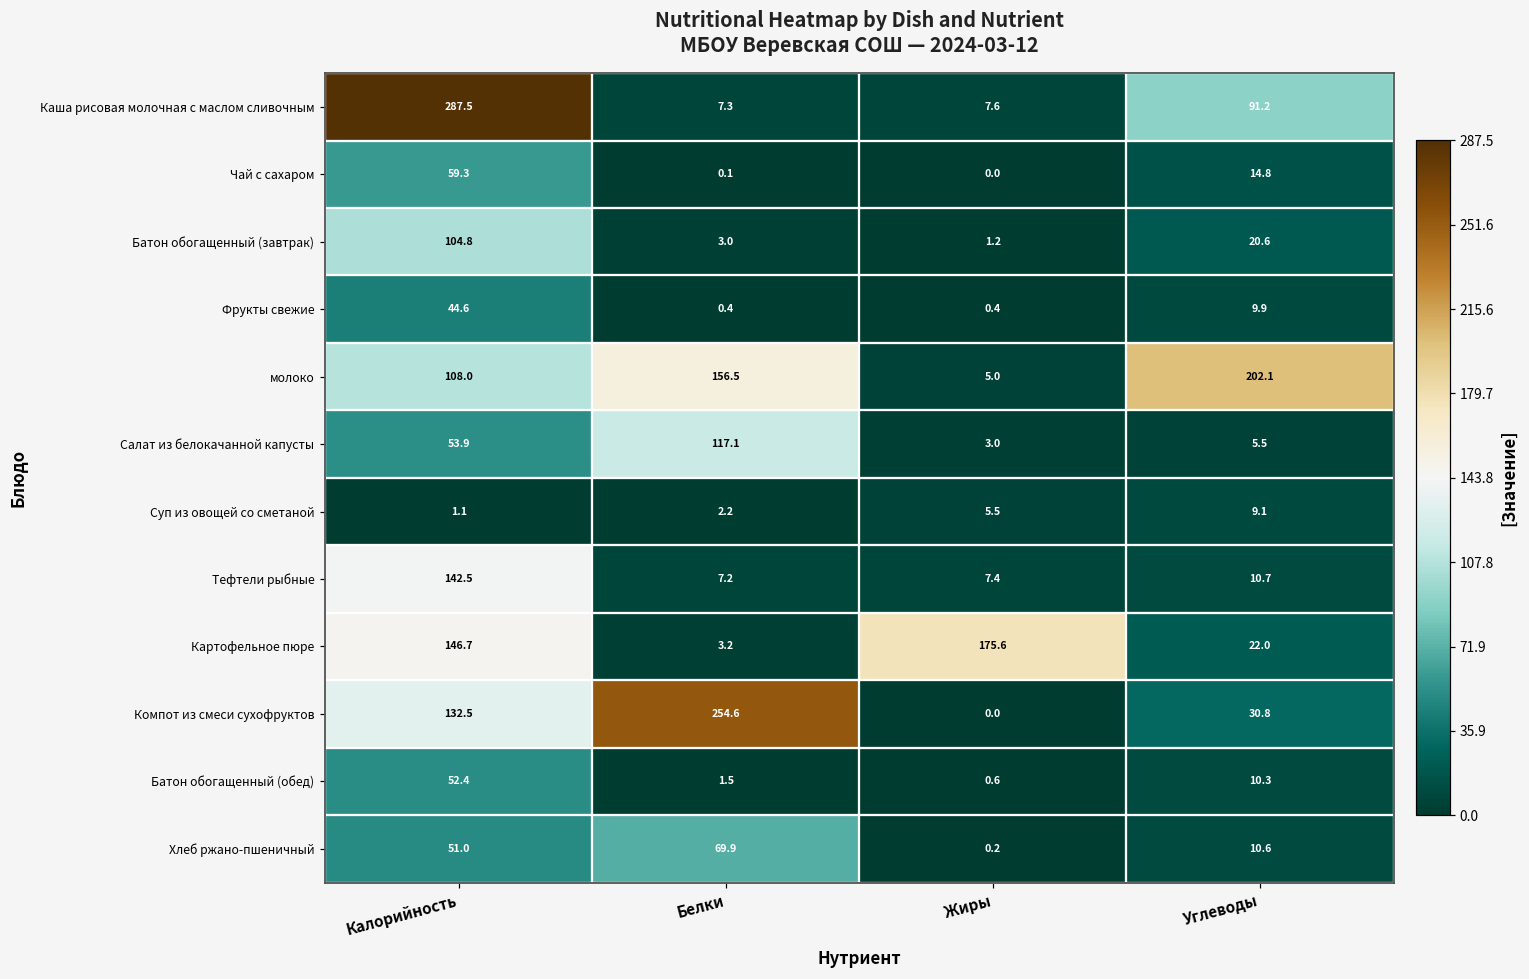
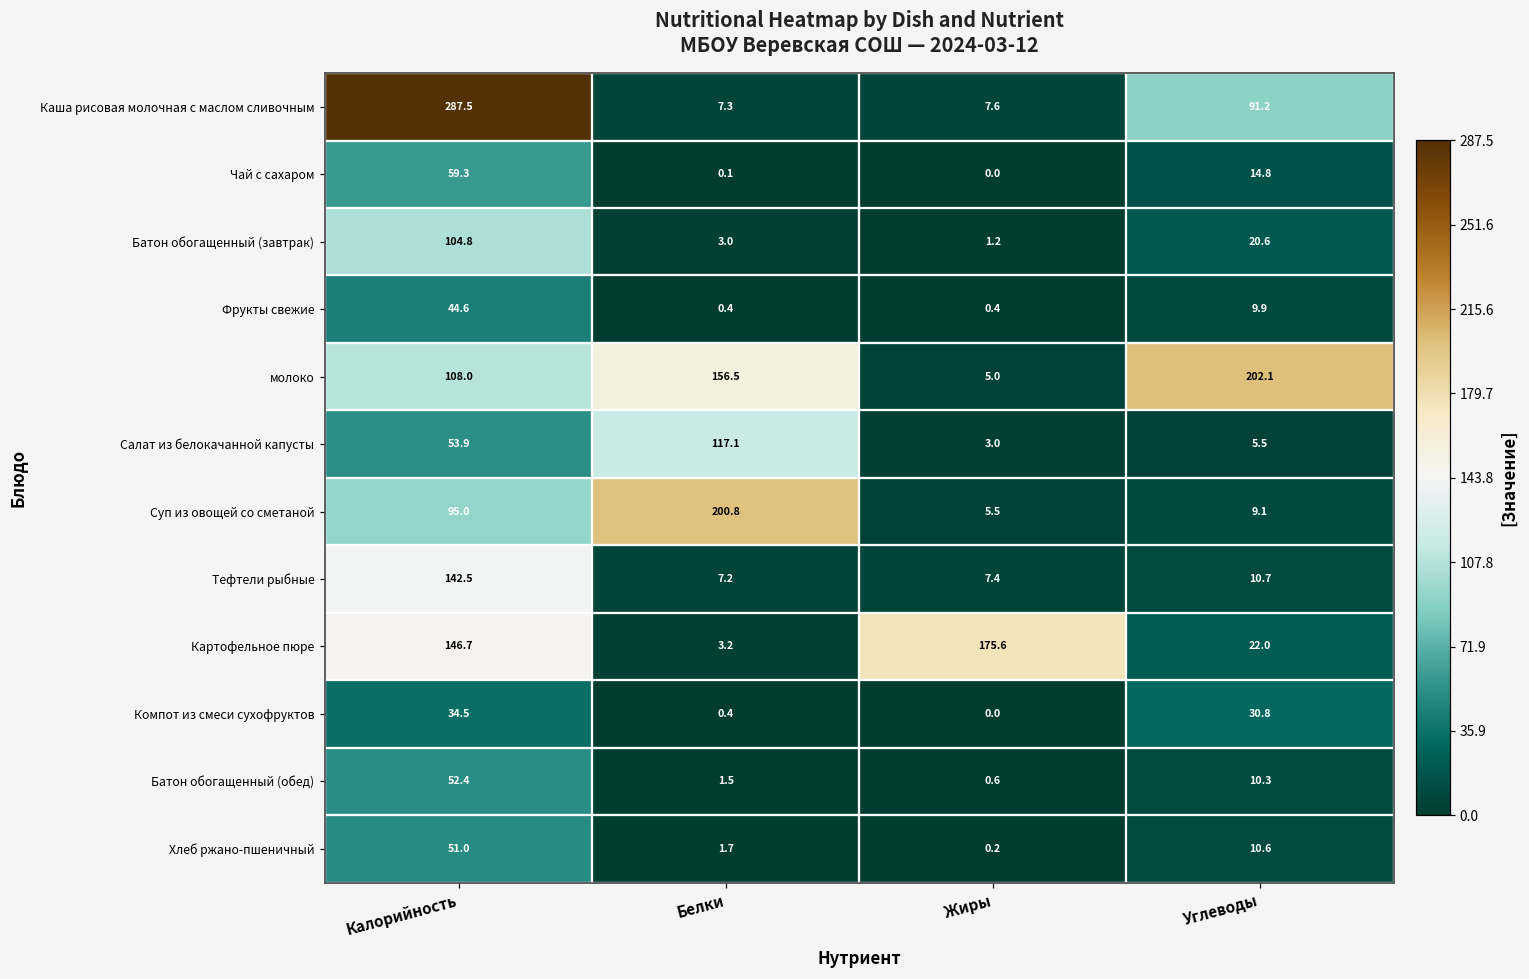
  {
    "Каша рисовая молочная с маслом сливочным": {
      "Калорийность": 287.5,
      "Белки": 7.3,
      "Жиры": 7.6,
      "Углеводы": 91.2
    },
    "Чай с сахаром": {
      "Калорийность": 59.3,
      "Белки": 0.1,
      "Жиры": 0.0,
      "Углеводы": 14.8
    },
    "Батон обогащенный (завтрак)": {
      "Калорийность": 104.8,
      "Белки": 3.0,
      "Жиры": 1.2,
      "Углеводы": 20.6
    },
    "Фрукты свежие": {
      "Калорийность": 44.6,
      "Белки": 0.4,
      "Жиры": 0.4,
      "Углеводы": 9.9
    },
    "молоко": {
      "Калорийность": 108.0,
      "Белки": 156.5,
      "Жиры": 5.0,
      "Углеводы": 202.1
    },
    "Салат из белокачанной капусты": {
      "Калорийность": 53.9,
      "Белки": 117.1,
      "Жиры": 3.0,
      "Углеводы": 5.5
    },
    "Суп из овощей со сметаной": {
-     "Калорийность": 1.1,
-     "Белки": 2.2,
+     "Калорийность": 95.0,
+     "Белки": 200.8,
      "Жиры": 5.5,
      "Углеводы": 9.1
    },
    "Тефтели рыбные": {
      "Калорийность": 142.5,
      "Белки": 7.2,
      "Жиры": 7.4,
      "Углеводы": 10.7
    },
    "Картофельное пюре": {
      "Калорийность": 146.7,
      "Белки": 3.2,
      "Жиры": 175.6,
      "Углеводы": 22.0
    },
    "Компот из смеси сухофруктов": {
-     "Калорийность": 132.5,
-     "Белки": 254.6,
+     "Калорийность": 34.5,
+     "Белки": 0.4,
      "Жиры": 0.0,
      "Углеводы": 30.8
    },
    "Батон обогащенный (обед)": {
      "Калорийность": 52.4,
      "Белки": 1.5,
      "Жиры": 0.6,
      "Углеводы": 10.3
    },
    "Хлеб ржано-пшеничный": {
      "Калорийность": 51.0,
-     "Белки": 69.9,
+     "Белки": 1.7,
      "Жиры": 0.2,
      "Углеводы": 10.6
    }
  }
